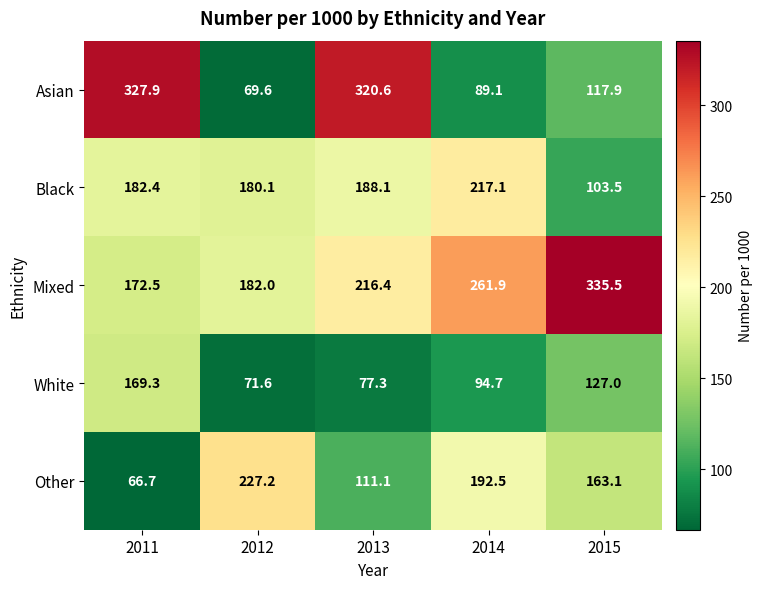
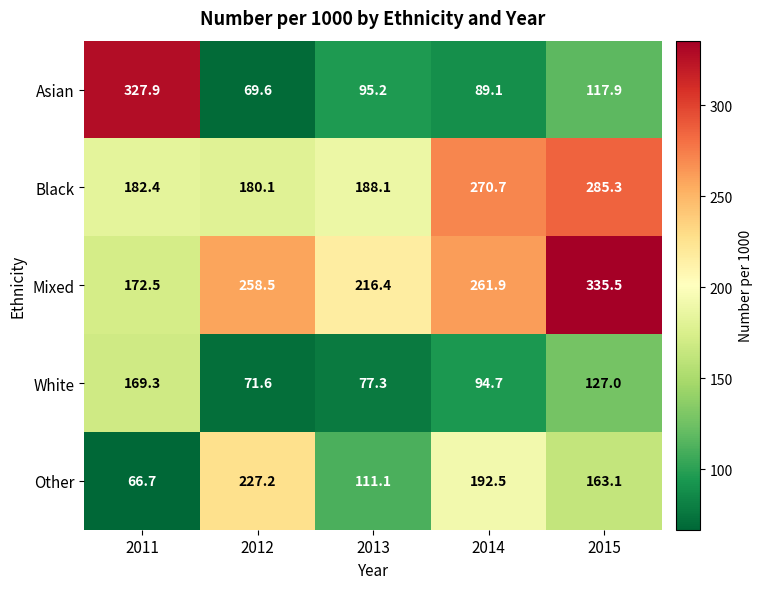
  {
    "Asian": {
      "2011": 327.9,
      "2012": 69.6,
-     "2013": 320.6,
+     "2013": 95.2,
      "2014": 89.1,
      "2015": 117.9
    },
    "Black": {
      "2011": 182.4,
      "2012": 180.1,
      "2013": 188.1,
-     "2014": 217.1,
-     "2015": 103.5
+     "2014": 270.7,
+     "2015": 285.3
    },
    "Mixed": {
      "2011": 172.5,
-     "2012": 182.0,
+     "2012": 258.5,
      "2013": 216.4,
      "2014": 261.9,
      "2015": 335.5
    },
    "White": {
      "2011": 169.3,
      "2012": 71.6,
      "2013": 77.3,
      "2014": 94.7,
      "2015": 127.0
    },
    "Other": {
      "2011": 66.7,
      "2012": 227.2,
      "2013": 111.1,
      "2014": 192.5,
      "2015": 163.1
    }
  }
